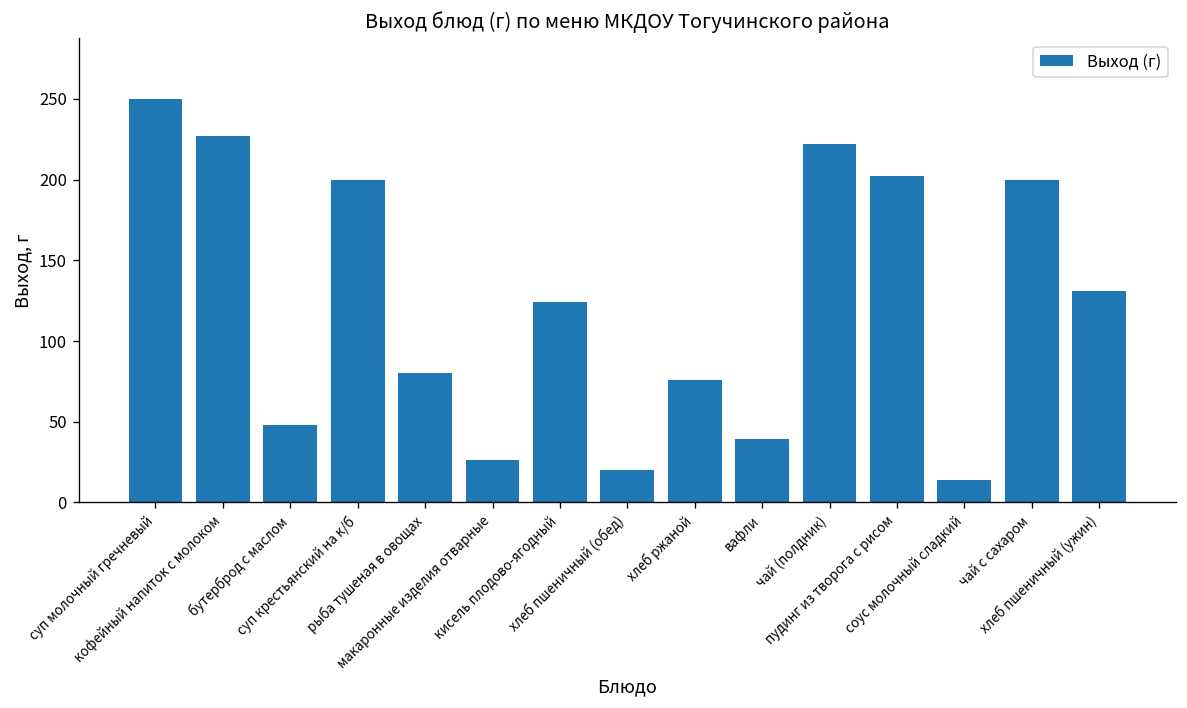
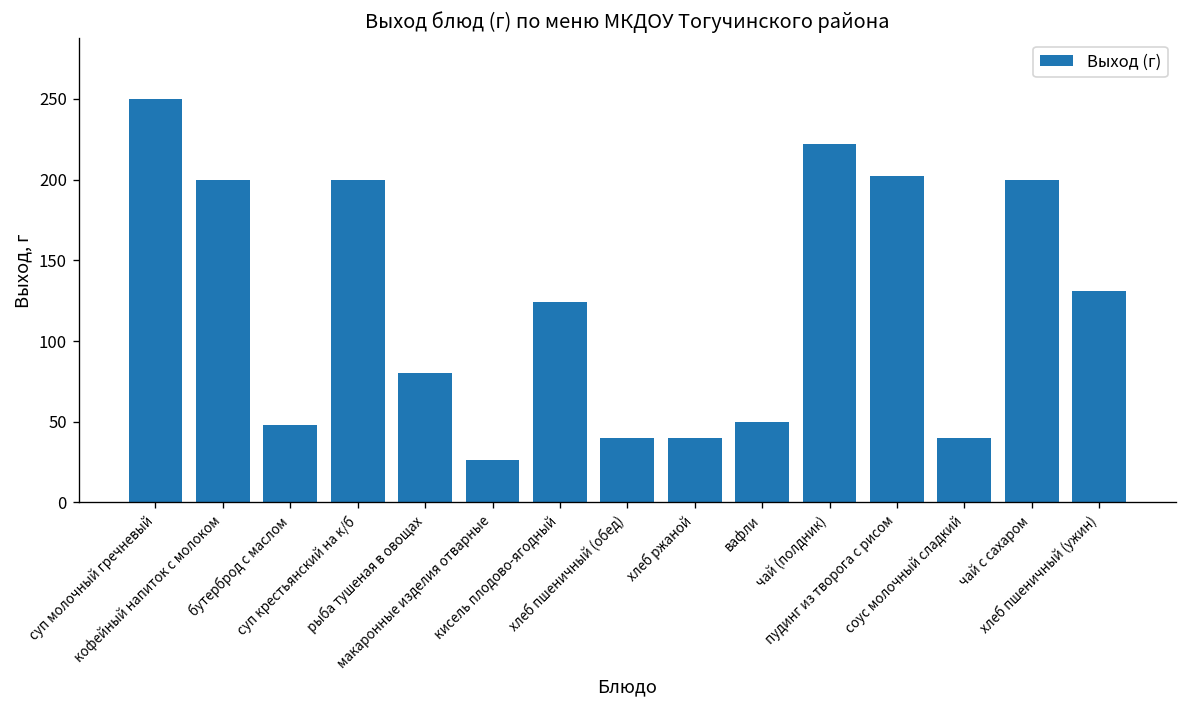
  {
    "суп молочный гречневый": 250,
-   "кофейный напиток с молоком": 227,
+   "кофейный напиток с молоком": 200,
    "бутерброд с маслом": 48,
    "суп крестьянский на к/б": 200,
    "рыба тушеная в овощах": 80,
    "макаронные изделия отварные": 26,
    "кисель плодово-ягодный": 124,
-   "хлеб пшеничный (обед)": 20,
-   "хлеб ржаной": 76,
-   "вафли": 39,
+   "хлеб пшеничный (обед)": 40,
+   "хлеб ржаной": 40,
+   "вафли": 50,
    "чай (полдник)": 222,
    "пудинг из творога с рисом": 202,
-   "соус молочный сладкий": 14,
+   "соус молочный сладкий": 40,
    "чай с сахаром": 200,
    "хлеб пшеничный (ужин)": 131
  }
